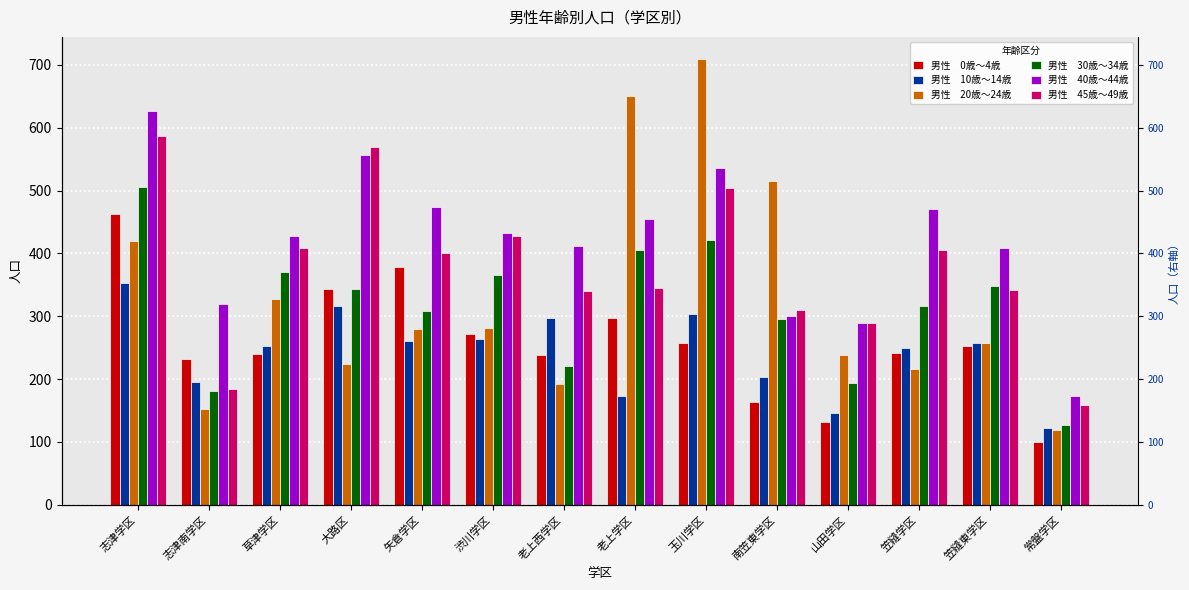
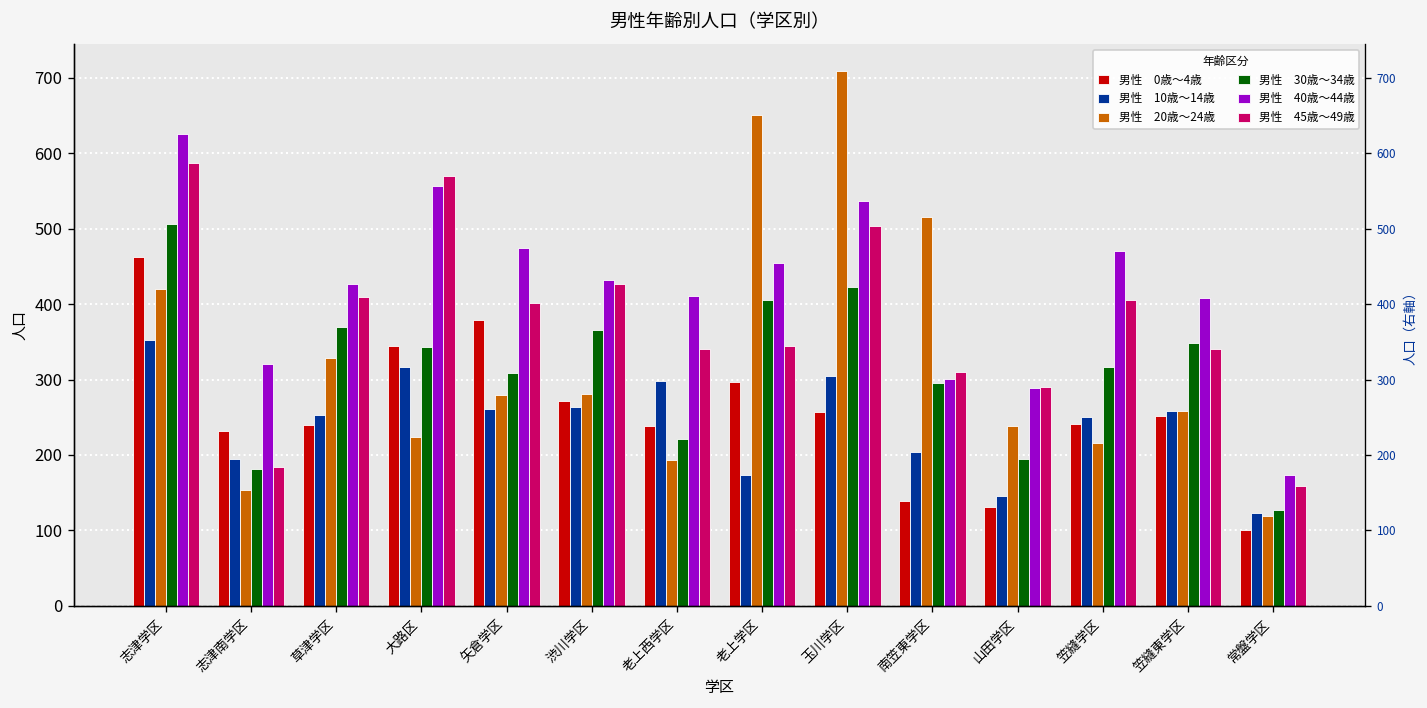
  {
    "男性 0歳～4歳": {
      "志津学区": 460,
      "志津南学区": 230,
      "草津学区": 240,
      "大路区": 340,
      "矢倉学区": 380,
      "渋川学区": 270,
      "老上西学区": 240,
      "老上学区": 300,
      "玉川学区": 260,
-     "南笠東学区": 160,
+     "南笠東学区": 140,
      "山田学区": 130,
      "笠縫学区": 240,
      "笠縫東学区": 250,
      "常盤学区": 100
    },
    "男性 10歳～14歳": {
      "志津学区": 350,
      "志津南学区": 200,
      "草津学区": 250,
      "大路区": 320,
      "矢倉学区": 260,
      "渋川学区": 260,
      "老上西学区": 300,
      "老上学区": 170,
      "玉川学区": 300,
      "南笠東学区": 200,
      "山田学区": 150,
      "笠縫学区": 250,
      "笠縫東学区": 260,
      "常盤学区": 120
    },
    "男性 20歳～24歳": {
      "志津学区": 420,
      "志津南学区": 150,
      "草津学区": 330,
      "大路区": 220,
      "矢倉学区": 280,
      "渋川学区": 280,
      "老上西学区": 190,
      "老上学区": 650,
      "玉川学区": 710,
      "南笠東学区": 520,
      "山田学区": 240,
      "笠縫学区": 220,
      "笠縫東学区": 260,
      "常盤学区": 120
    },
    "男性 30歳～34歳": {
      "志津学区": 510,
      "志津南学区": 180,
      "草津学区": 370,
      "大路区": 340,
      "矢倉学区": 310,
      "渋川学区": 370,
      "老上西学区": 220,
      "老上学区": 410,
      "玉川学区": 420,
      "南笠東学区": 300,
      "山田学区": 190,
      "笠縫学区": 320,
      "笠縫東学区": 350,
      "常盤学区": 130
    },
    "男性 40歳～44歳": {
      "志津学区": 630,
      "志津南学区": 320,
      "草津学区": 430,
      "大路区": 560,
      "矢倉学区": 470,
      "渋川学区": 430,
      "老上西学区": 410,
      "老上学区": 460,
      "玉川学区": 540,
      "南笠東学区": 300,
      "山田学区": 290,
      "笠縫学区": 470,
      "笠縫東学区": 410,
      "常盤学区": 170
    },
    "男性 45歳～49歳": {
      "志津学区": 590,
      "志津南学区": 180,
      "草津学区": 410,
      "大路区": 570,
      "矢倉学区": 400,
      "渋川学区": 430,
      "老上西学区": 340,
      "老上学区": 350,
      "玉川学区": 500,
      "南笠東学区": 310,
      "山田学区": 290,
      "笠縫学区": 410,
      "笠縫東学区": 340,
      "常盤学区": 160
    }
  }
